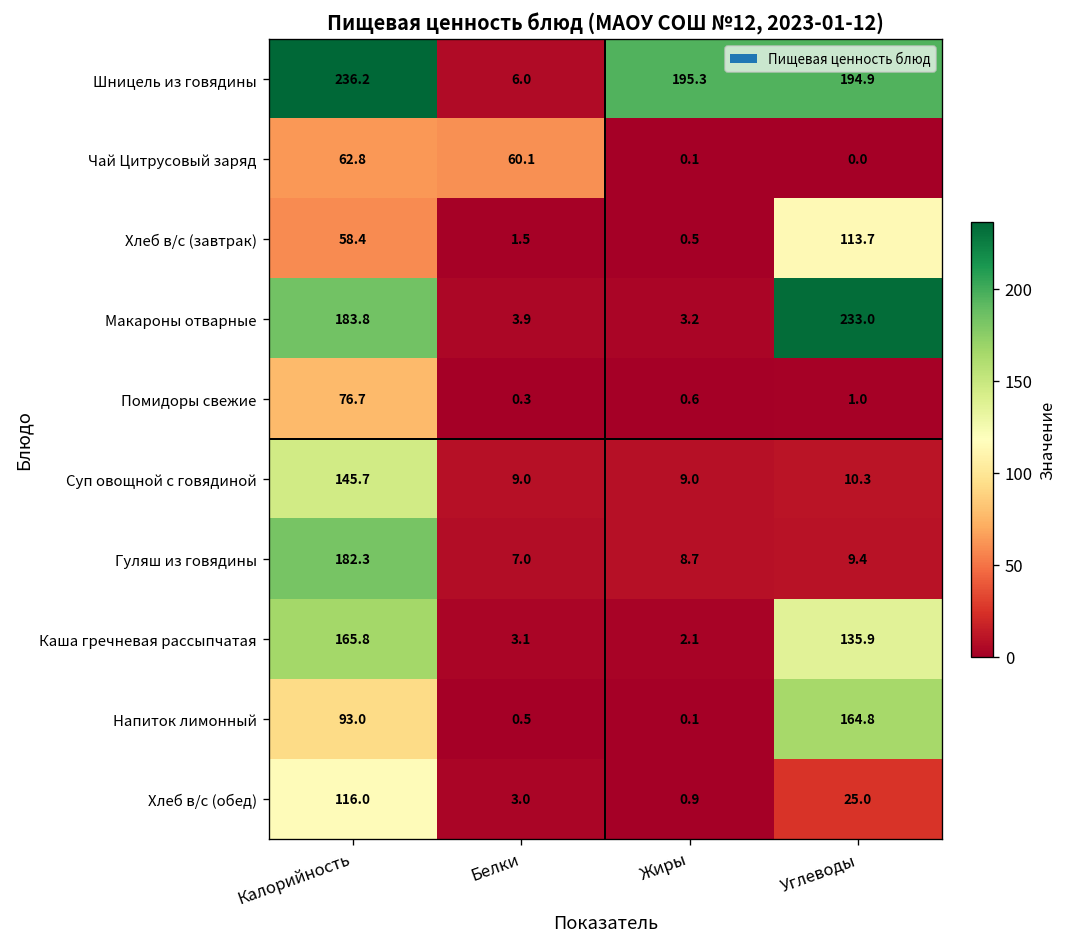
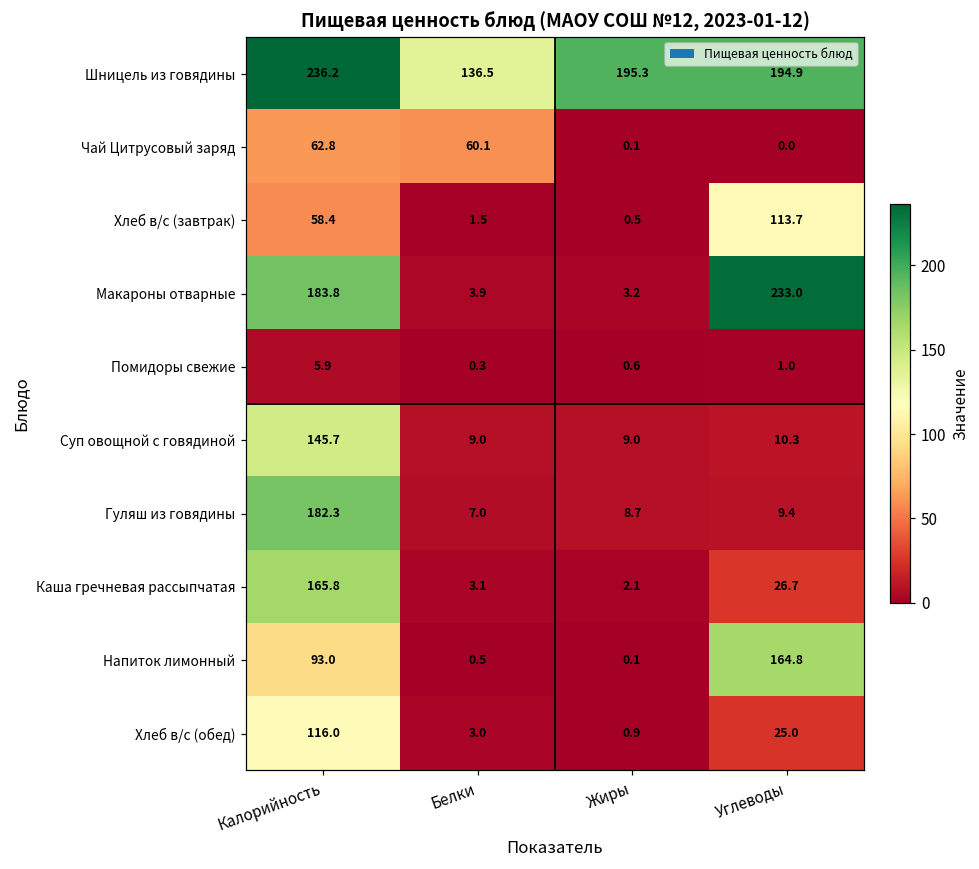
  {
    "Шницель из говядины": {
      "Калорийность": 236.2,
-     "Белки": 6.0,
+     "Белки": 136.5,
      "Жиры": 195.3,
      "Углеводы": 194.9
    },
    "Чай Цитрусовый заряд": {
      "Калорийность": 62.8,
      "Белки": 60.1,
      "Жиры": 0.1,
      "Углеводы": 0.0
    },
    "Хлеб в/с (завтрак)": {
      "Калорийность": 58.4,
      "Белки": 1.5,
      "Жиры": 0.5,
      "Углеводы": 113.7
    },
    "Макароны отварные": {
      "Калорийность": 183.8,
      "Белки": 3.9,
      "Жиры": 3.2,
      "Углеводы": 233.0
    },
    "Помидоры свежие": {
-     "Калорийность": 76.7,
+     "Калорийность": 5.9,
      "Белки": 0.3,
      "Жиры": 0.6,
      "Углеводы": 1.0
    },
    "Суп овощной с говядиной": {
      "Калорийность": 145.7,
      "Белки": 9.0,
      "Жиры": 9.0,
      "Углеводы": 10.3
    },
    "Гуляш из говядины": {
      "Калорийность": 182.3,
      "Белки": 7.0,
      "Жиры": 8.7,
      "Углеводы": 9.4
    },
    "Каша гречневая рассыпчатая": {
      "Калорийность": 165.8,
      "Белки": 3.1,
      "Жиры": 2.1,
-     "Углеводы": 135.9
+     "Углеводы": 26.7
    },
    "Напиток лимонный": {
      "Калорийность": 93.0,
      "Белки": 0.5,
      "Жиры": 0.1,
      "Углеводы": 164.8
    },
    "Хлеб в/с (обед)": {
      "Калорийность": 116.0,
      "Белки": 3.0,
      "Жиры": 0.9,
      "Углеводы": 25.0
    }
  }
